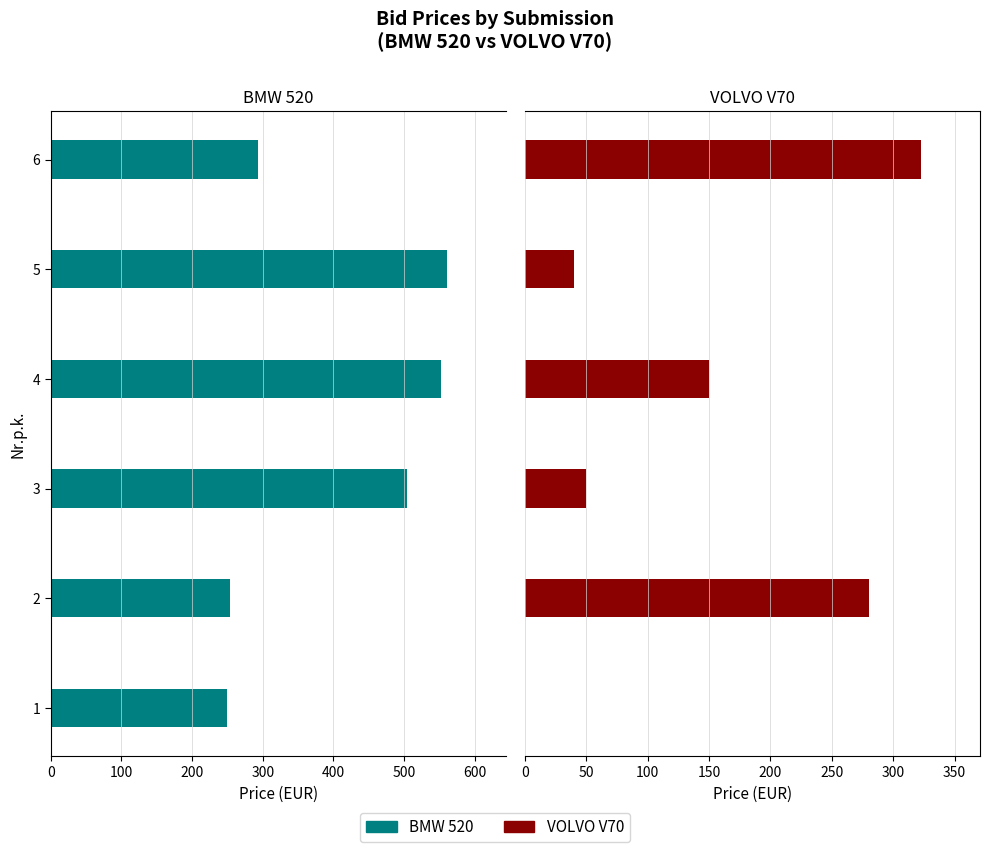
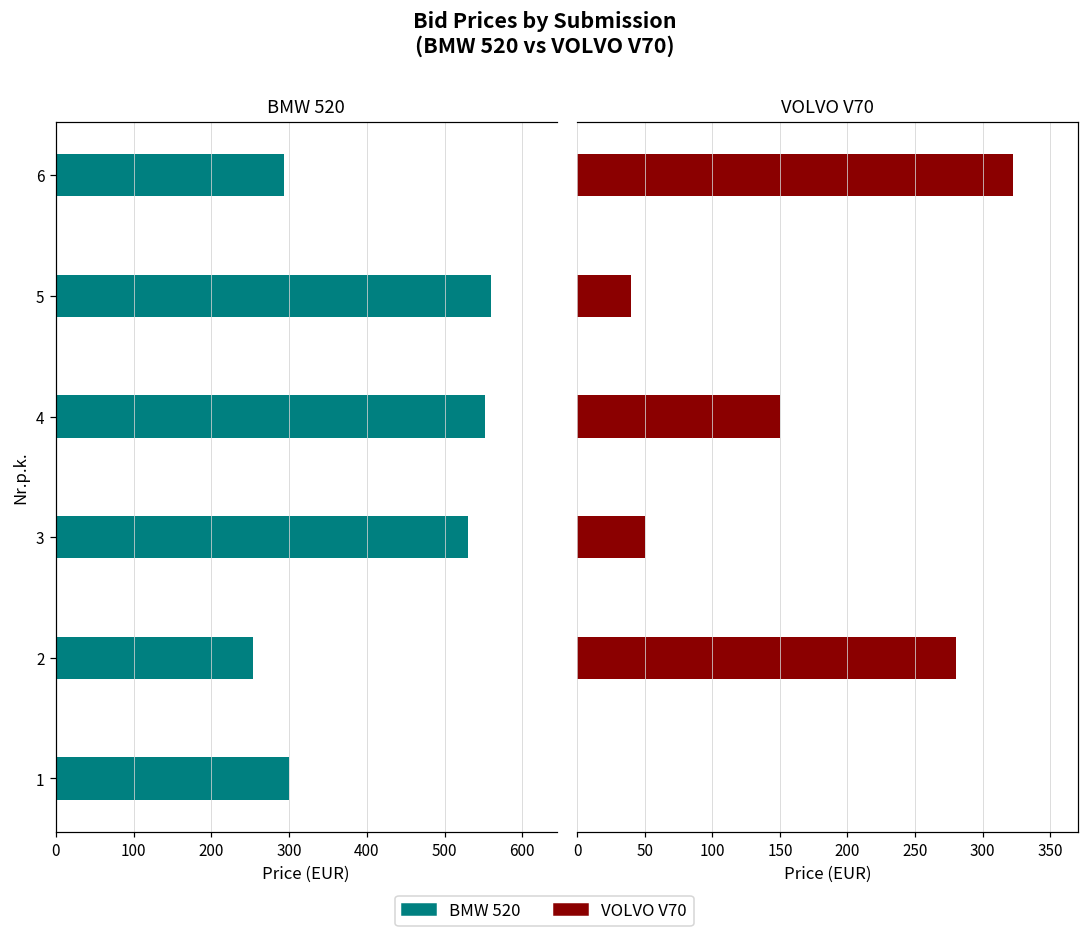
  {
    "BMW 520": {
      "6": 290,
      "5": 560,
      "4": 550,
-     "3": 500,
+     "3": 530,
      "2": 250,
-     "1": 250
+     "1": 300
    }
  }
